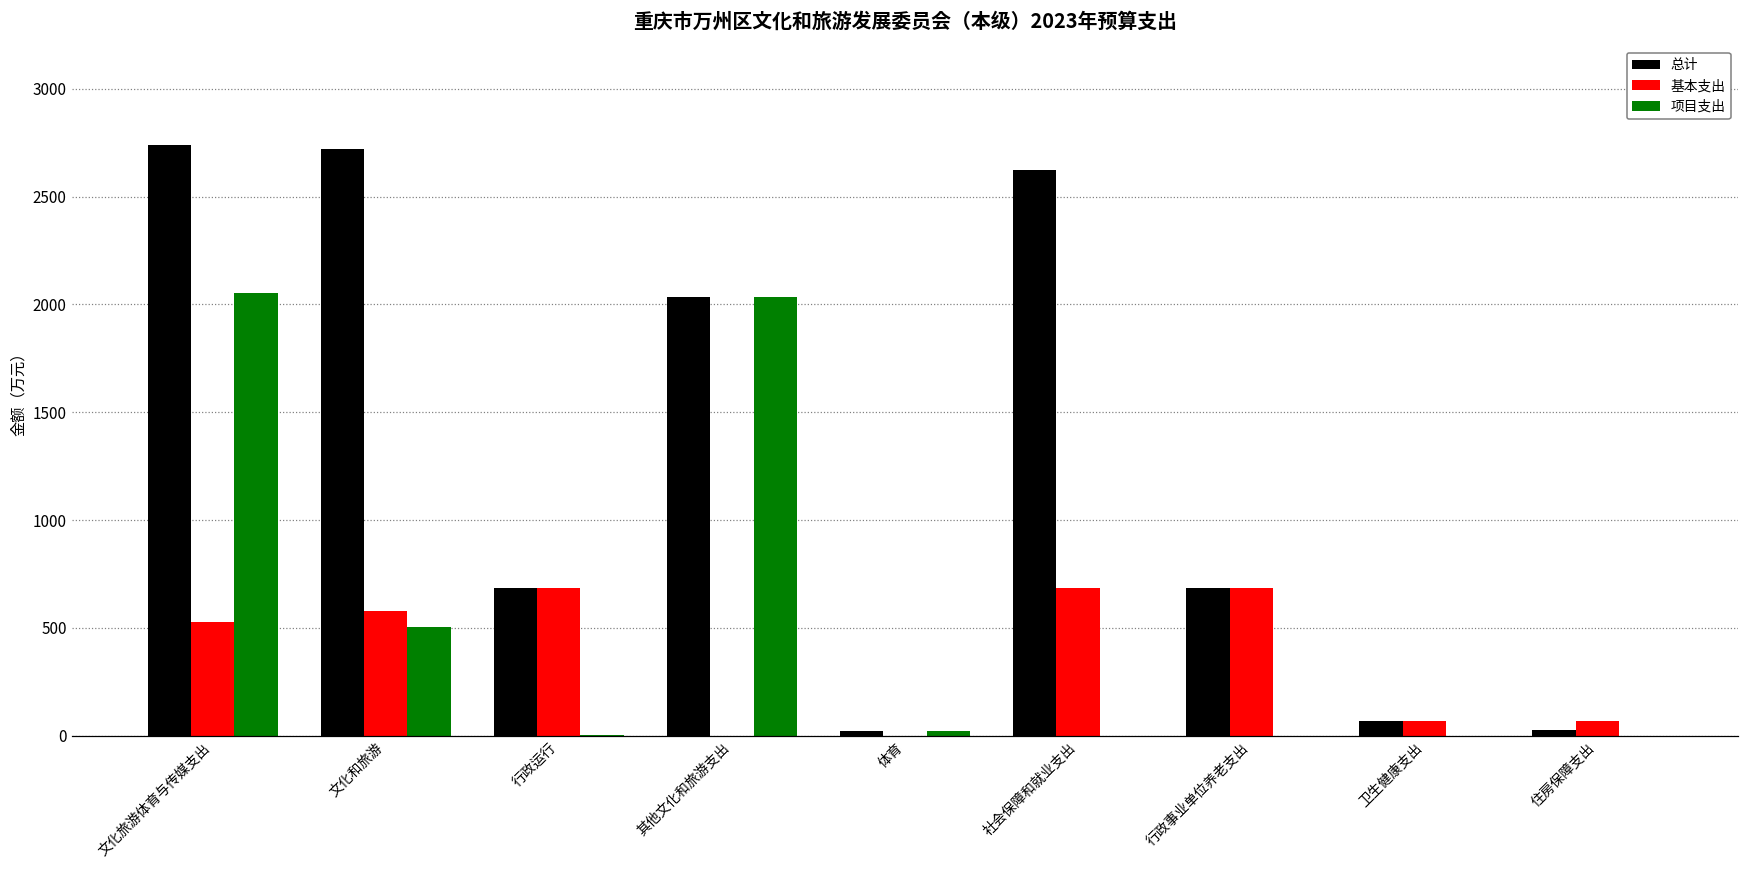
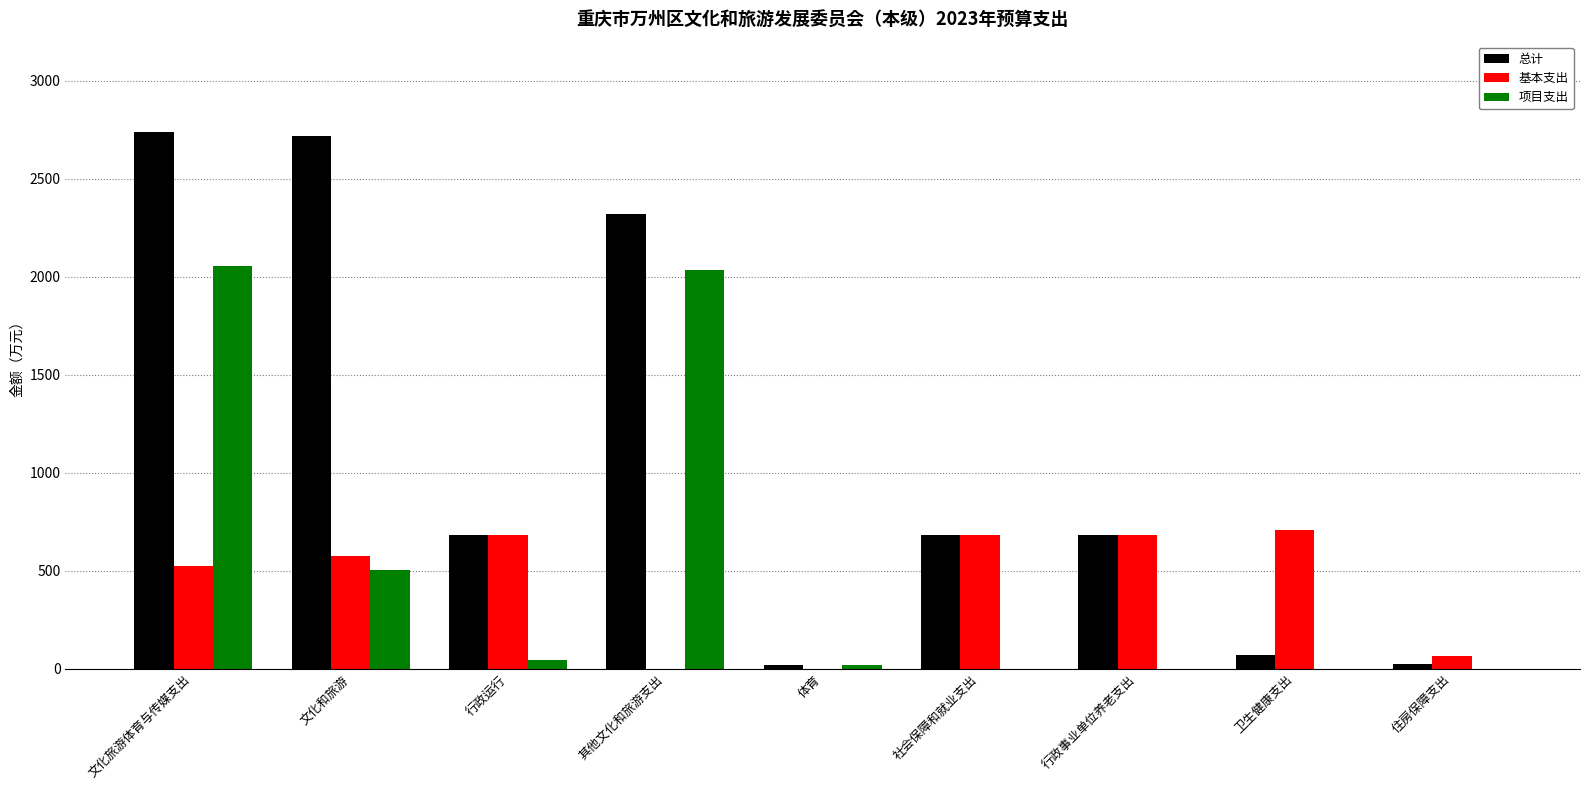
  {
    "总计": {
      "文化旅游体育与传媒支出": 2740,
      "文化和旅游": 2720,
      "行政运行": 680,
-     "其他文化和旅游支出": 2030,
+     "其他文化和旅游支出": 2320,
      "体育": 20,
-     "社会保障和就业支出": 2620,
+     "社会保障和就业支出": 680,
      "行政事业单位养老支出": 680,
      "卫生健康支出": 70,
      "住房保障支出": 20
    },
    "基本支出": {
      "文化旅游体育与传媒支出": 530,
      "文化和旅游": 580,
      "行政运行": 680,
      "其他文化和旅游支出": 0,
      "体育": 0,
      "社会保障和就业支出": 680,
      "行政事业单位养老支出": 680,
-     "卫生健康支出": 70,
+     "卫生健康支出": 710,
      "住房保障支出": 70
    },
    "项目支出": {
      "文化旅游体育与传媒支出": 2060,
      "文化和旅游": 500,
-     "行政运行": 0,
+     "行政运行": 40,
      "其他文化和旅游支出": 2030,
      "体育": 20,
      "社会保障和就业支出": 0,
      "行政事业单位养老支出": 0,
      "卫生健康支出": 0,
      "住房保障支出": 0
    }
  }
